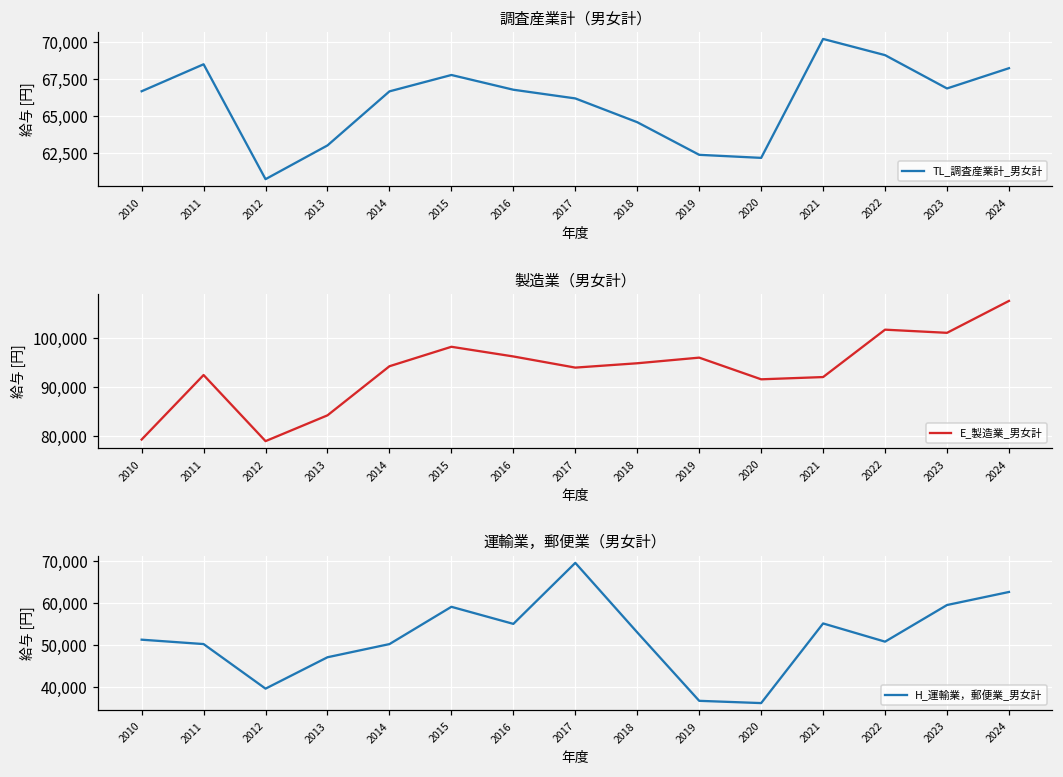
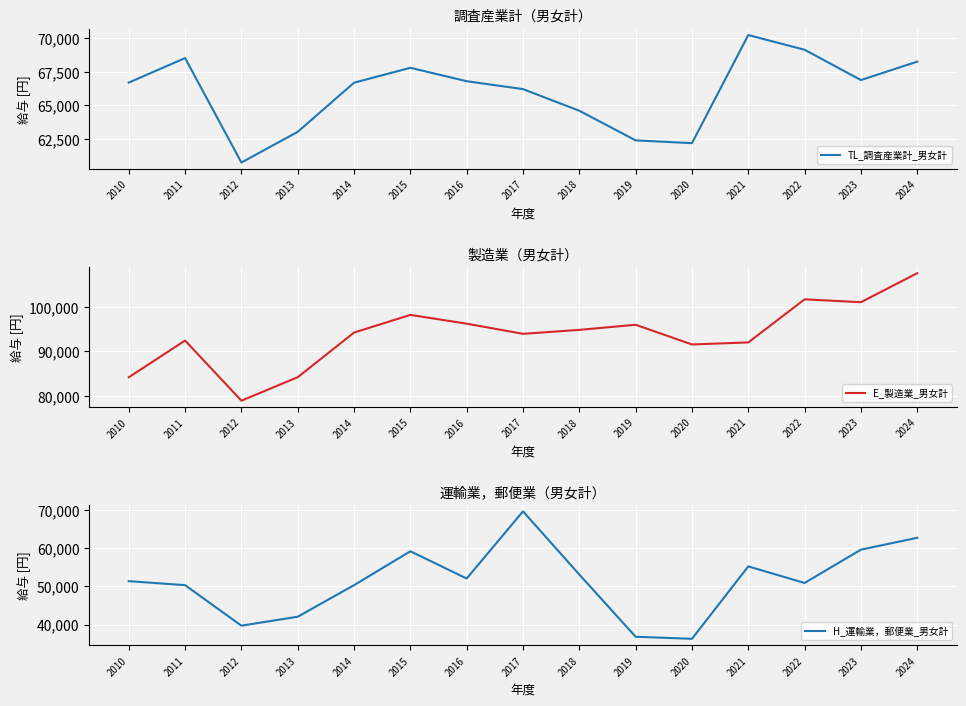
  {
    "調査産業計（男女計）": {
      "2010": "66,700",
      "2011": "68,500",
      "2012": "60,700",
      "2013": "63,000",
      "2014": "66,700",
      "2015": "67,800",
      "2016": "66,800",
      "2017": "66,200",
      "2018": "64,600",
      "2019": "62,400",
      "2020": "62,200",
      "2021": "70,200",
      "2022": "69,100",
      "2023": "66,900",
      "2024": "68,300"
    },
    "製造業（男女計）": {
-     "2010": "79,000",
+     "2010": "84,000",
      "2011": "92,000",
      "2012": "79,000",
      "2013": "84,000",
      "2014": "94,000",
      "2015": "98,000",
      "2016": "96,000",
      "2017": "94,000",
      "2018": "95,000",
      "2019": "96,000",
      "2020": "92,000",
      "2021": "92,000",
      "2022": "102,000",
      "2023": "101,000",
      "2024": "108,000"
    },
    "運輸業，郵便業（男女計）": {
      "2010": "51,000",
      "2011": "50,000",
      "2012": "40,000",
-     "2013": "47,000",
+     "2013": "42,000",
      "2014": "50,000",
      "2015": "59,000",
-     "2016": "55,000",
+     "2016": "52,000",
      "2017": "70,000",
      "2018": "53,000",
      "2019": "37,000",
      "2020": "36,000",
      "2021": "55,000",
      "2022": "51,000",
      "2023": "60,000",
      "2024": "63,000"
    }
  }
